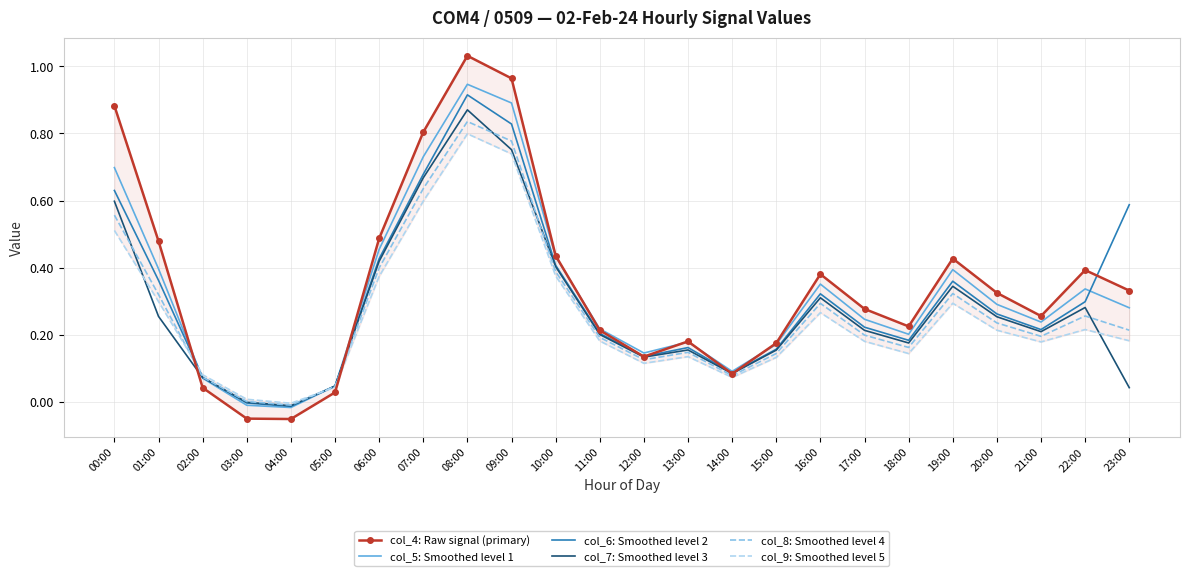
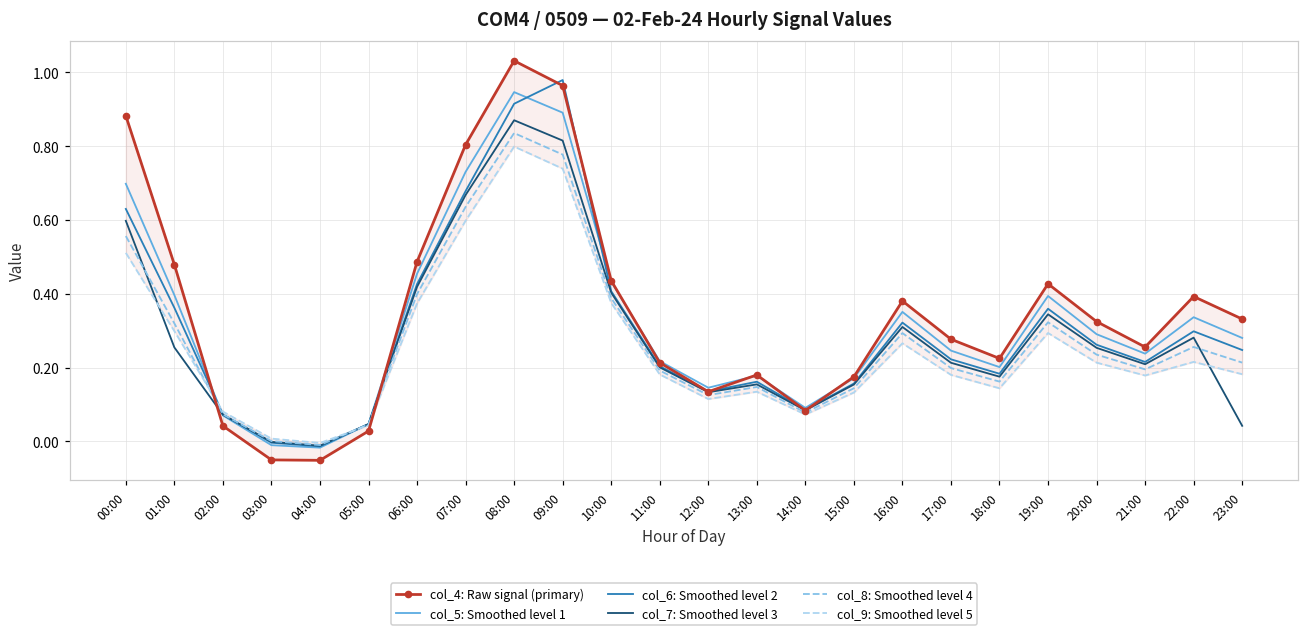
  {
    "col_6: Smoothed level 2": {
      "00:00": 0.63,
      "01:00": 0.36,
      "07:00": 0.68,
      "08:00": 0.92,
-     "09:00": 0.83,
+     "09:00": 0.98,
      "16:00": 0.32,
      "17:00": 0.22,
      "18:00": 0.18,
      "19:00": 0.36,
      "20:00": 0.26,
      "22:00": 0.30,
-     "23:00": 0.59
+     "23:00": 0.25
    },
    "col_7: Smoothed level 3": {
      "00:00": 0.60,
      "01:00": 0.25,
      "07:00": 0.67,
      "08:00": 0.87,
-     "09:00": 0.75,
+     "09:00": 0.82,
      "16:00": 0.31,
      "17:00": 0.21,
      "18:00": 0.18,
      "19:00": 0.34,
      "20:00": 0.25,
      "22:00": 0.28,
      "23:00": 0.04
    }
  }
